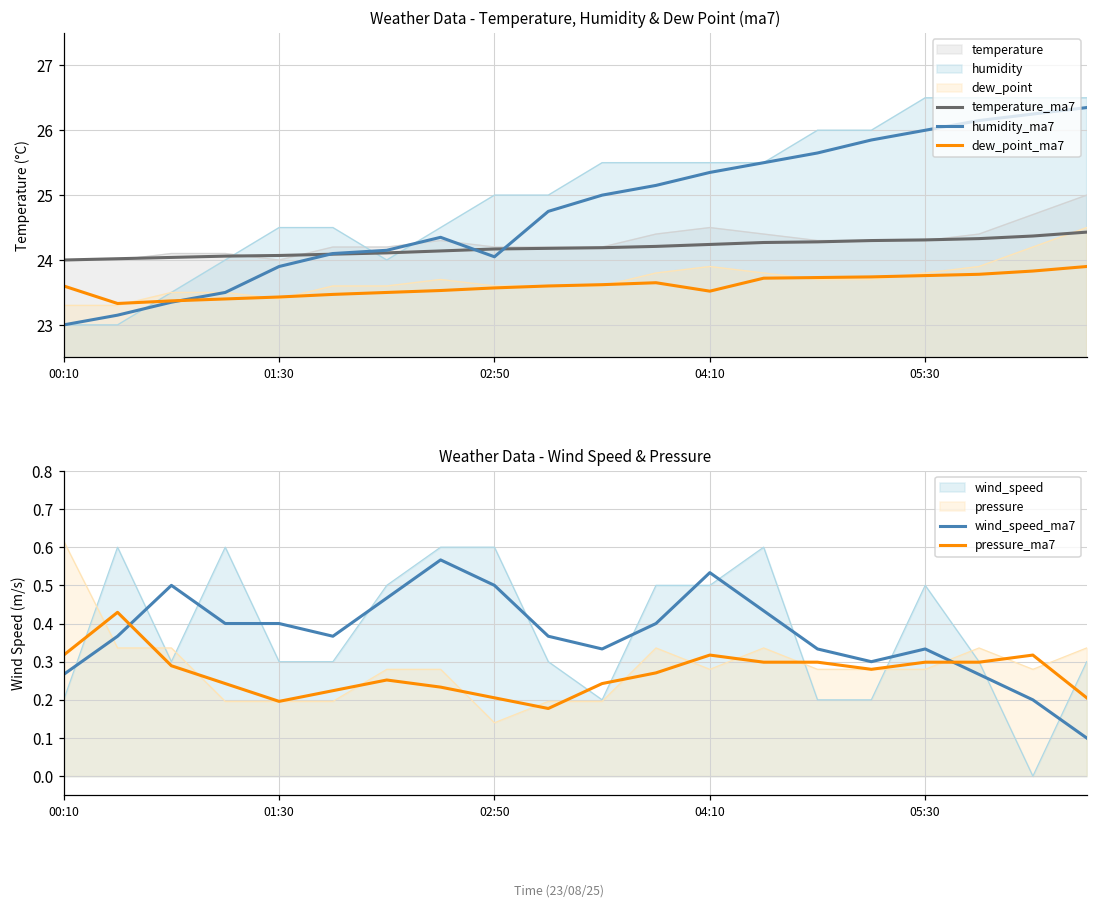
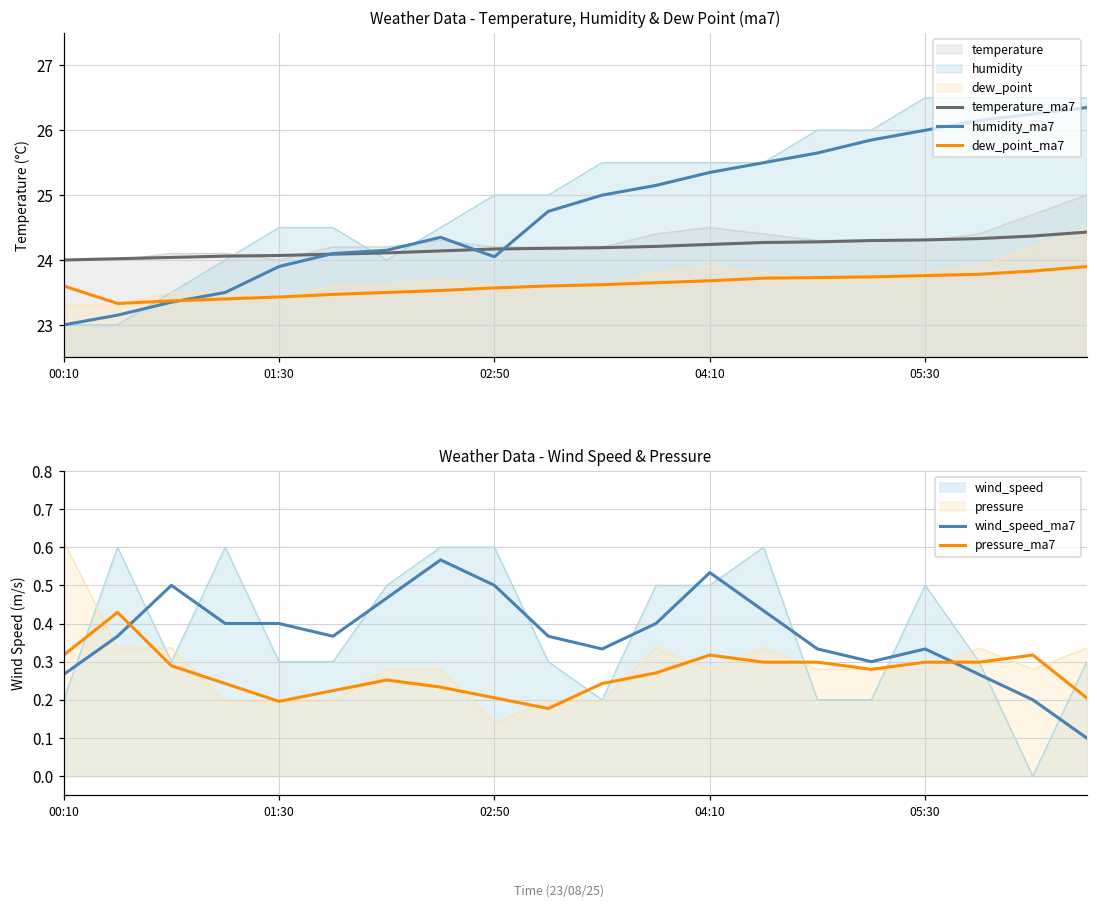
  {
    "Weather Data - Temperature, Humidity & Dew Point (ma7)": {
      "temperature_ma7": {
        "01:30": 24.1,
        "04:10": 24.2
      },
      "humidity_ma7": {
        "01:30": 23.9,
        "02:50": 24.0,
        "04:10": 25.4,
        "05:30": 26.0
      },
      "dew_point_ma7": {
        "00:10": 23.6,
-       "04:10": 23.5
+       "04:10": 23.7
      }
    },
    "Weather Data - Wind Speed & Pressure": {
      "wind_speed_ma7": {
        "00:10": 0.27,
        "01:30": 0.40,
        "02:50": 0.50,
        "04:10": 0.53,
        "05:30": 0.33
      },
      "pressure_ma7": {
        "00:10": 0.32,
        "02:50": 0.21,
        "04:10": 0.32,
        "05:30": 0.30
      }
    }
  }
